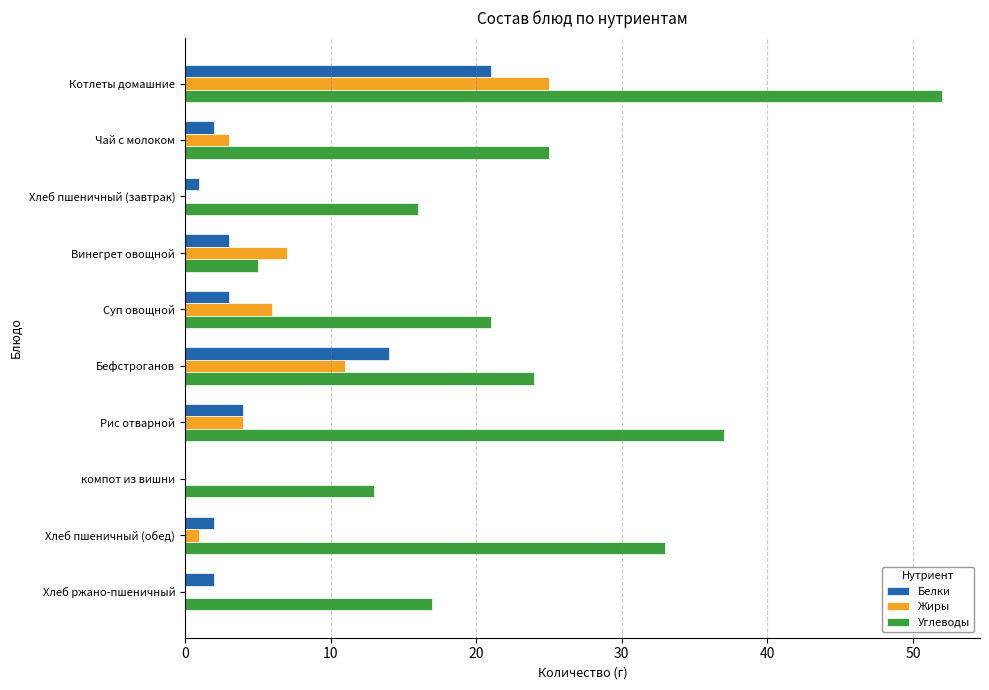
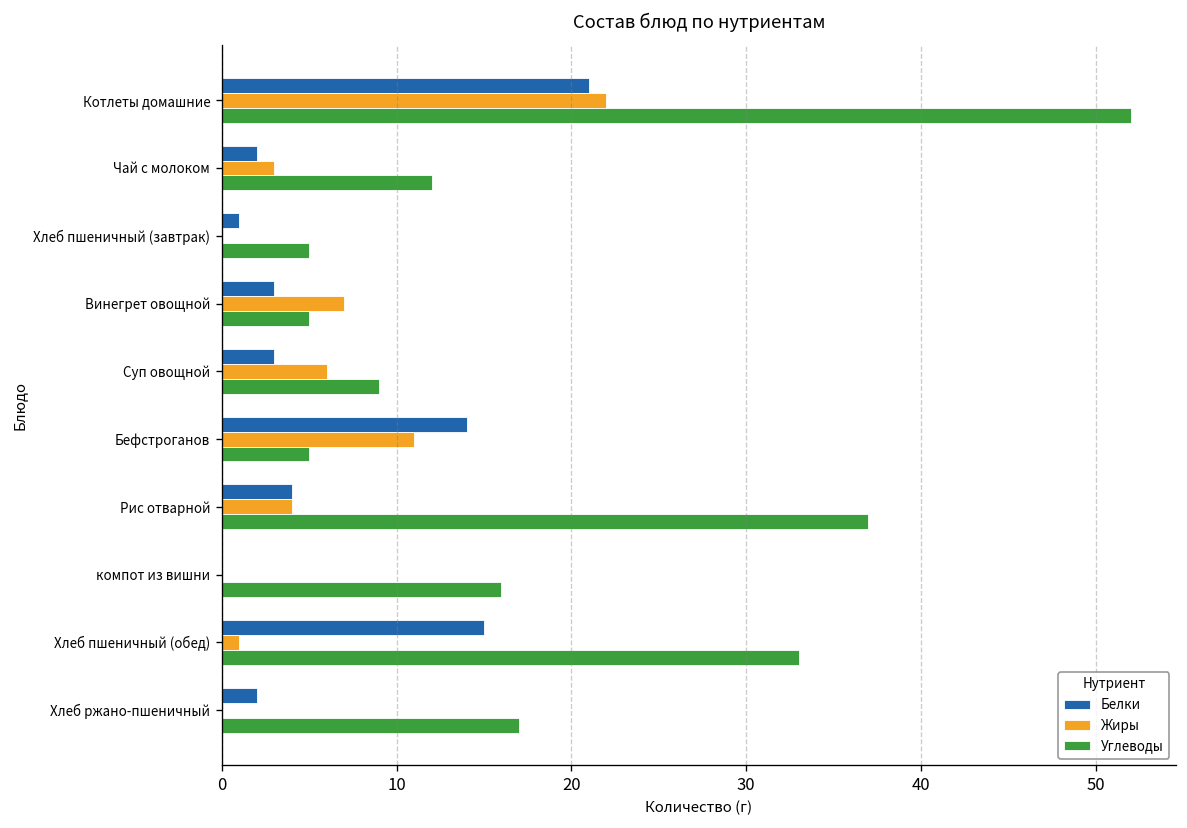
  {
    "Белки": {
      "Котлеты домашние": 21,
      "Чай с молоком": 2,
      "Хлеб пшеничный (завтрак)": 1,
      "Винегрет овощной": 3,
      "Суп овощной": 3,
      "Бефстроганов": 14,
      "Рис отварной": 4,
      "компот из вишни": 0,
-     "Хлеб пшеничный (обед)": 2,
+     "Хлеб пшеничный (обед)": 15,
      "Хлеб ржано-пшеничный": 2
    },
    "Жиры": {
-     "Котлеты домашние": 25,
+     "Котлеты домашние": 22,
      "Чай с молоком": 3,
      "Хлеб пшеничный (завтрак)": 0,
      "Винегрет овощной": 7,
      "Суп овощной": 6,
      "Бефстроганов": 11,
      "Рис отварной": 4,
      "компот из вишни": 0,
      "Хлеб пшеничный (обед)": 1,
      "Хлеб ржано-пшеничный": 0
    },
    "Углеводы": {
      "Котлеты домашние": 52,
-     "Чай с молоком": 25,
-     "Хлеб пшеничный (завтрак)": 16,
+     "Чай с молоком": 12,
+     "Хлеб пшеничный (завтрак)": 5,
      "Винегрет овощной": 5,
-     "Суп овощной": 21,
-     "Бефстроганов": 24,
+     "Суп овощной": 9,
+     "Бефстроганов": 5,
      "Рис отварной": 37,
-     "компот из вишни": 13,
+     "компот из вишни": 16,
      "Хлеб пшеничный (обед)": 33,
      "Хлеб ржано-пшеничный": 17
    }
  }
